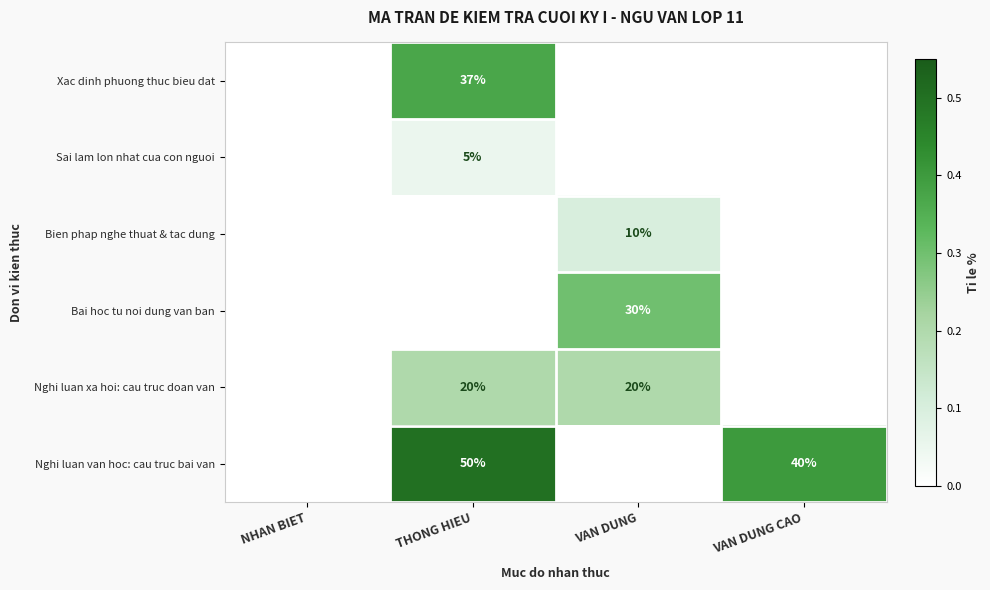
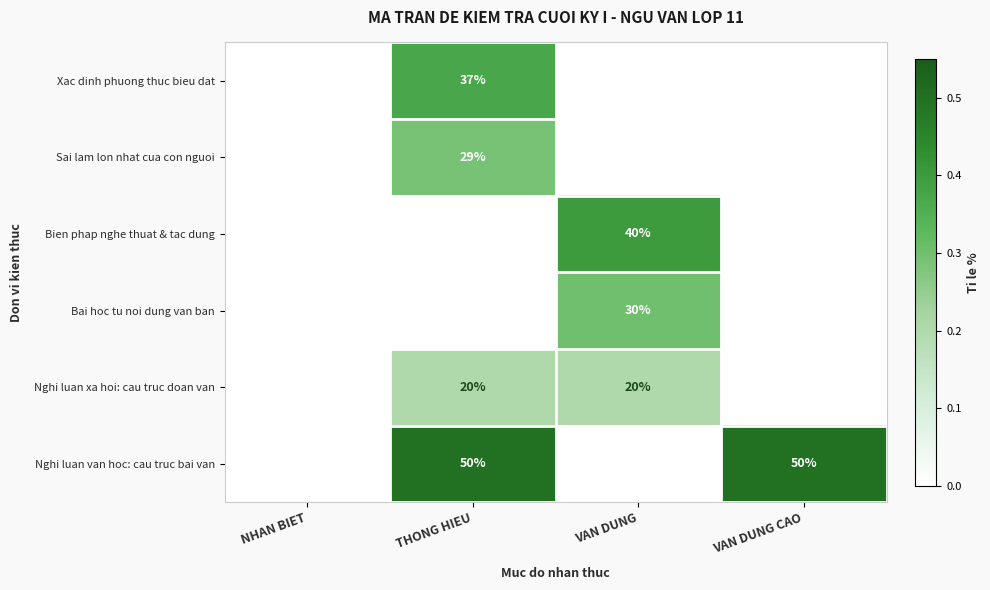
  {
    "Xac dinh phuong thuc bieu dat": {
      "THONG HIEU": "37%"
    },
    "Sai lam lon nhat cua con nguoi": {
-     "THONG HIEU": "5%"
+     "THONG HIEU": "29%"
    },
    "Bien phap nghe thuat & tac dung": {
-     "VAN DUNG": "10%"
+     "VAN DUNG": "40%"
    },
    "Bai hoc tu noi dung van ban": {
      "VAN DUNG": "30%"
    },
    "Nghi luan xa hoi: cau truc doan van": {
      "THONG HIEU": "20%",
      "VAN DUNG": "20%"
    },
    "Nghi luan van hoc: cau truc bai van": {
      "THONG HIEU": "50%",
-     "VAN DUNG CAO": "40%"
+     "VAN DUNG CAO": "50%"
    }
  }
